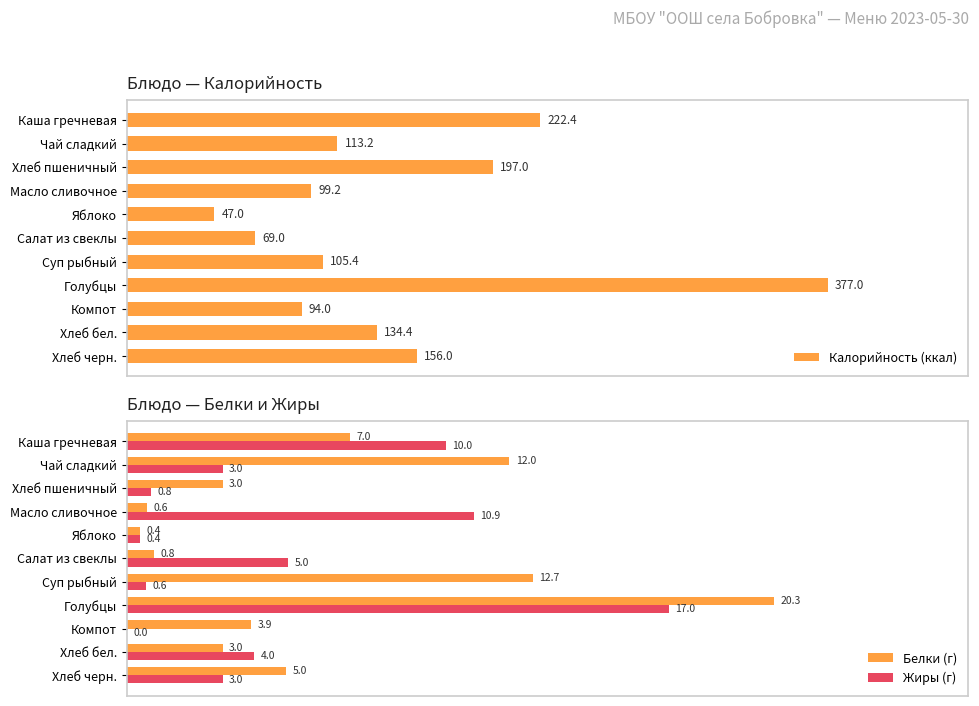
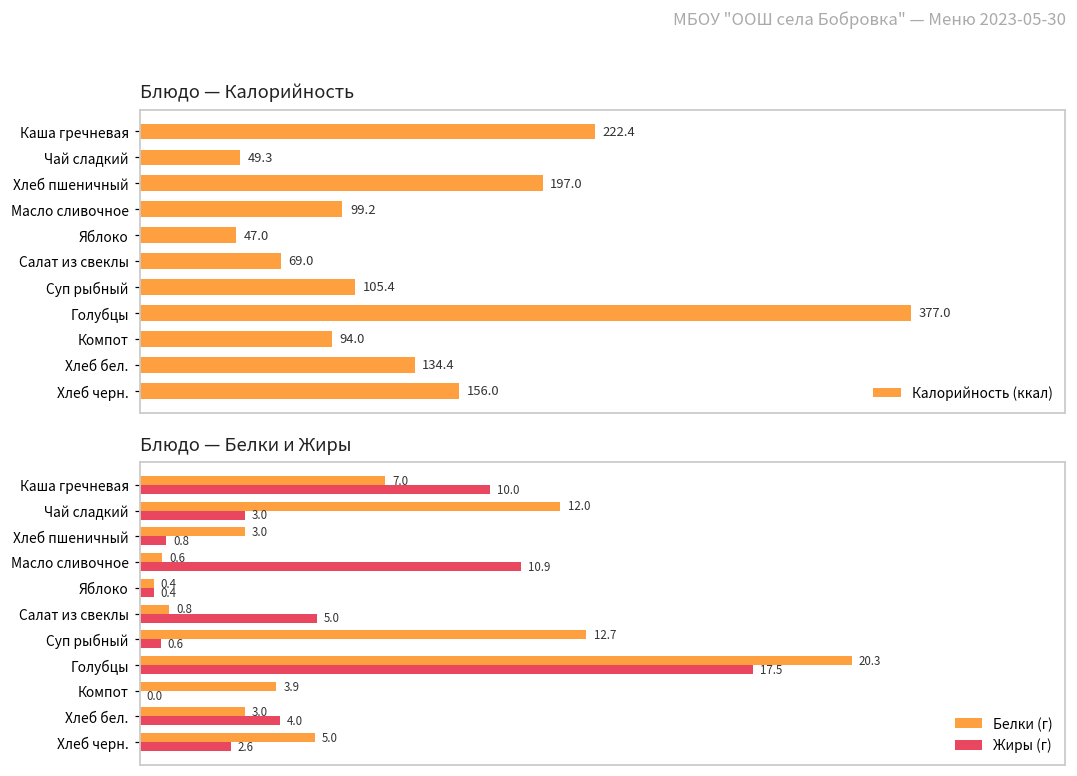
  {
    "Блюдо — Калорийность": {
      "Каша гречневая": 222.4,
-     "Чай сладкий": 113.2,
+     "Чай сладкий": 49.3,
      "Хлеб пшеничный": 197.0,
      "Масло сливочное": 99.2,
      "Яблоко": 47.0,
      "Салат из свеклы": 69.0,
      "Суп рыбный": 105.4,
      "Голубцы": 377.0,
      "Компот": 94.0,
      "Хлеб бел.": 134.4,
      "Хлеб черн.": 156.0
    },
    "Блюдо — Белки и Жиры": {
      "Белки (г)": {
        "Каша гречневая": 7.0,
        "Чай сладкий": 12.0,
        "Хлеб пшеничный": 3.0,
        "Масло сливочное": 0.6,
        "Салат из свеклы": 0.8,
        "Суп рыбный": 12.7,
        "Голубцы": 20.3,
        "Компот": 3.9,
        "Хлеб бел.": 3.0,
        "Хлеб черн.": 5.0
      },
      "Жиры (г)": {
        "Каша гречневая": 10.0,
        "Чай сладкий": 3.0,
        "Хлеб пшеничный": 0.8,
        "Масло сливочное": 10.9,
        "Салат из свеклы": 5.0,
        "Суп рыбный": 0.6,
-       "Голубцы": 17.0,
+       "Голубцы": 17.5,
        "Компот": 0.0,
        "Хлеб бел.": 4.0,
-       "Хлеб черн.": 3.0
+       "Хлеб черн.": 2.6
      }
    }
  }
